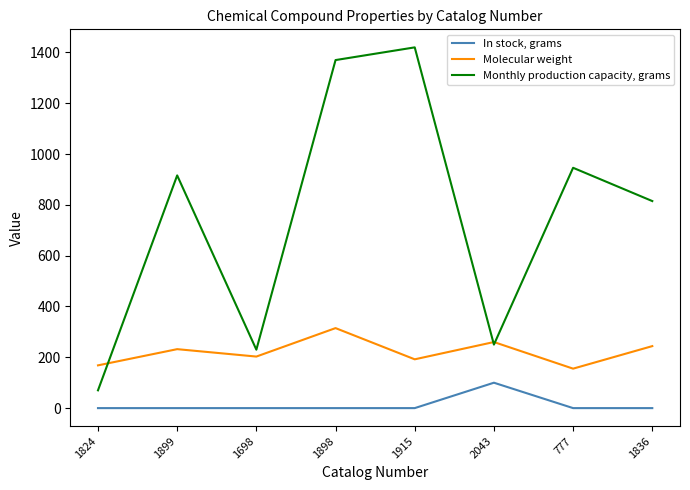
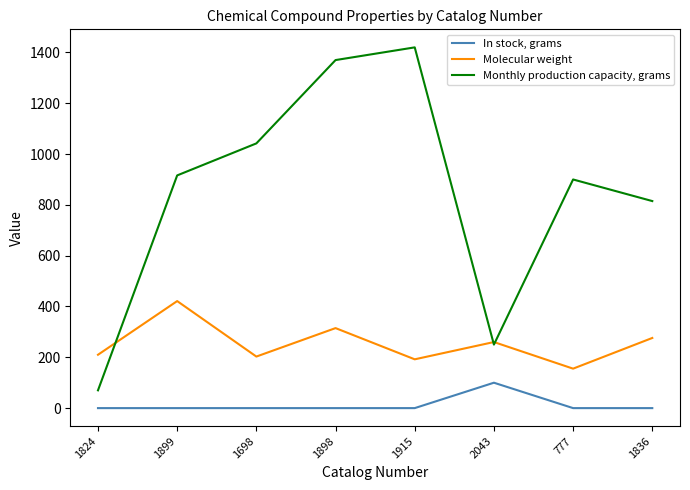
  {
    "In stock, grams": {
      "1824": 0,
      "1899": 0,
      "1698": 0,
      "1898": 0,
      "1915": 0,
      "2043": 100,
      "777": 0,
      "1836": 0
    },
    "Molecular weight": {
-     "1824": 170,
-     "1899": 230,
+     "1824": 210,
+     "1899": 420,
      "1698": 200,
      "1898": 310,
      "1915": 190,
      "2043": 260,
      "777": 160,
-     "1836": 240
+     "1836": 280
    },
    "Monthly production capacity, grams": {
      "1824": 70,
      "1899": 920,
-     "1698": 230,
+     "1698": 1040,
      "1898": 1370,
      "1915": 1420,
      "2043": 250,
-     "777": 950,
+     "777": 900,
      "1836": 820
    }
  }
